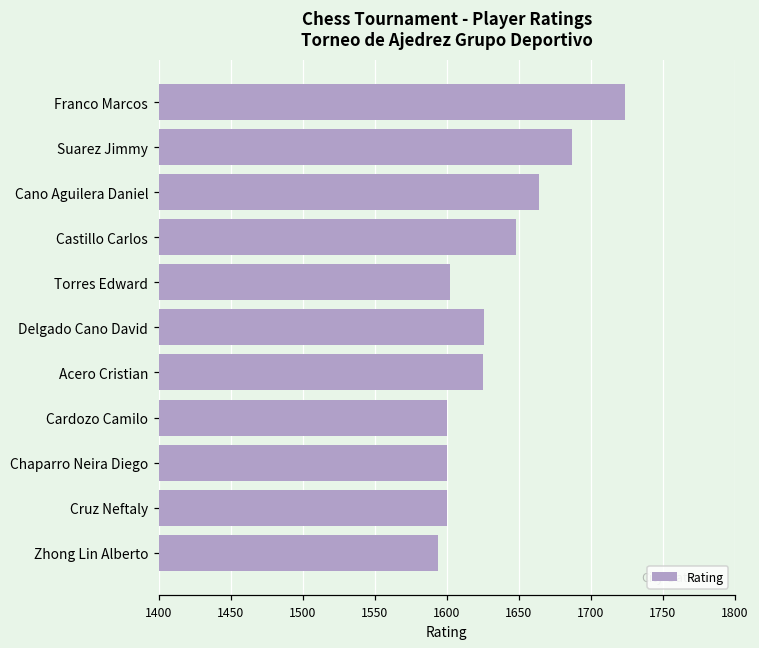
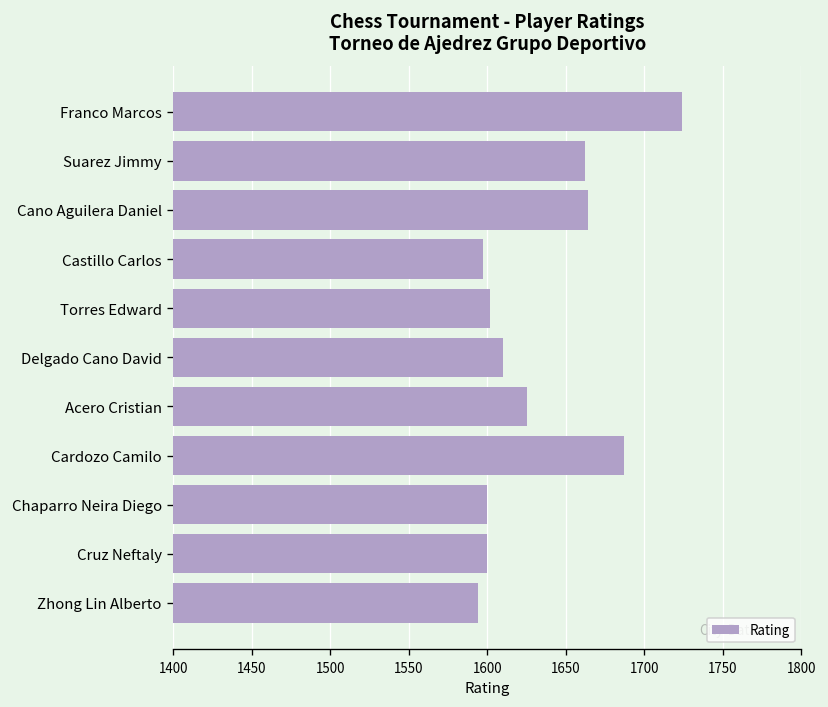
  {
    "Franco Marcos": 1724,
-   "Suarez Jimmy": 1687,
+   "Suarez Jimmy": 1662,
    "Cano Aguilera Daniel": 1664,
-   "Castillo Carlos": 1648,
+   "Castillo Carlos": 1597,
    "Torres Edward": 1602,
-   "Delgado Cano David": 1626,
+   "Delgado Cano David": 1610,
    "Acero Cristian": 1625,
-   "Cardozo Camilo": 1600,
+   "Cardozo Camilo": 1687,
    "Chaparro Neira Diego": 1600,
    "Cruz Neftaly": 1600,
    "Zhong Lin Alberto": 1594
  }
